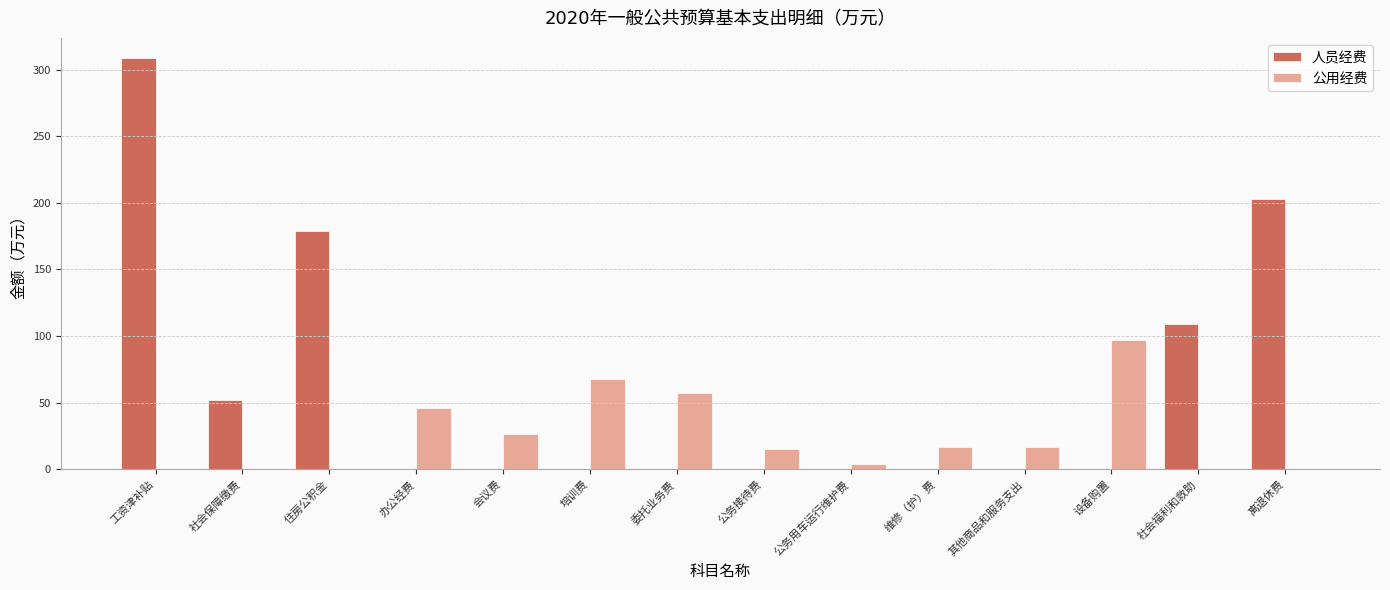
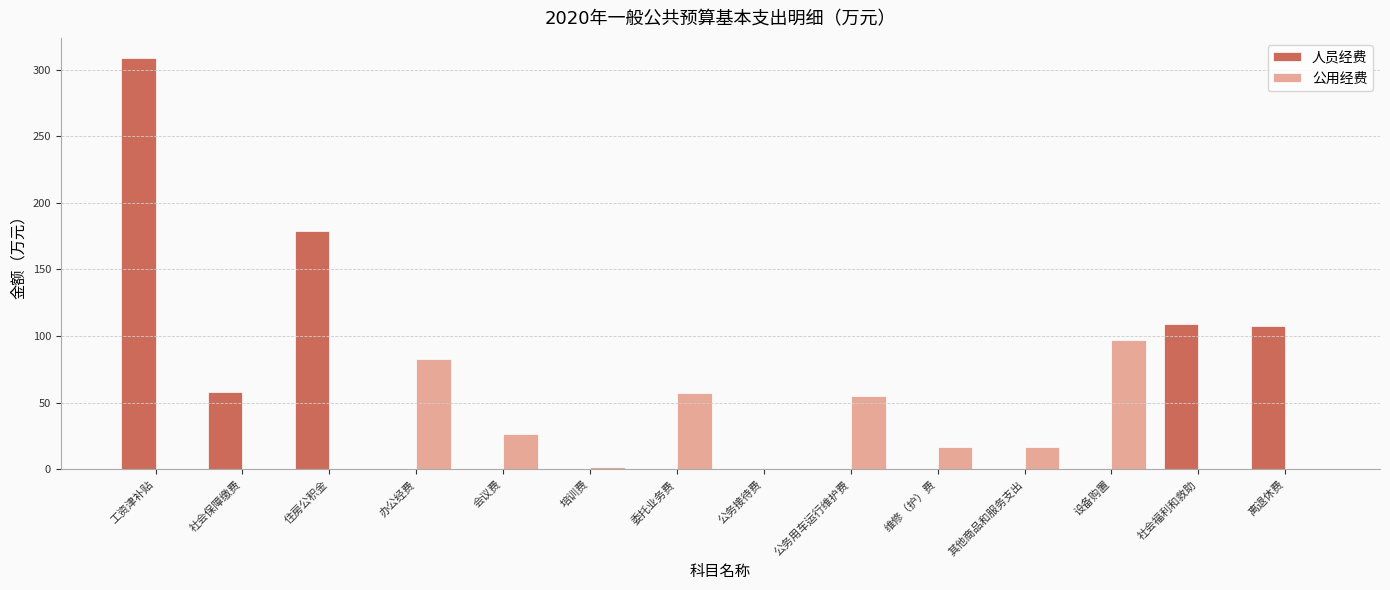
  {
    "人员经费": {
      "工资津补贴": 308,
-     "社会保障缴费": 52,
+     "社会保障缴费": 58,
      "住房公积金": 179,
      "办公经费": 0,
      "会议费": 0,
      "培训费": 0,
      "委托业务费": 0,
      "公务接待费": 0,
      "公务用车运行维护费": 0,
      "维修（护）费": 0,
      "其他商品和服务支出": 0,
      "设备购置": 0,
      "社会福利和救助": 109,
-     "离退休费": 203
+     "离退休费": 107
    },
    "公用经费": {
      "工资津补贴": 0,
      "社会保障缴费": 0,
      "住房公积金": 0,
-     "办公经费": 46,
+     "办公经费": 82,
      "会议费": 27,
-     "培训费": 68,
+     "培训费": 2,
      "委托业务费": 57,
-     "公务接待费": 16,
-     "公务用车运行维护费": 4,
+     "公务接待费": 0,
+     "公务用车运行维护费": 55,
      "维修（护）费": 17,
      "其他商品和服务支出": 17,
      "设备购置": 97,
      "社会福利和救助": 0,
      "离退休费": 0
    }
  }
